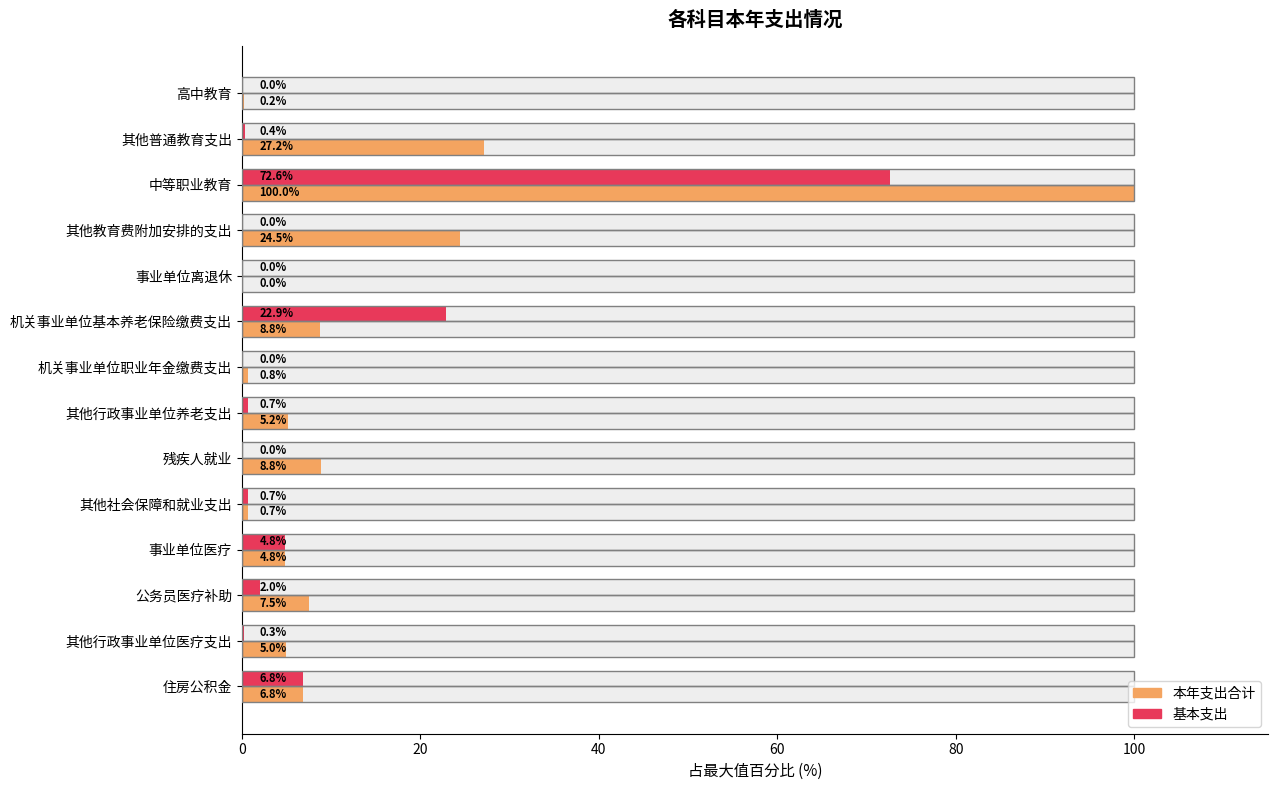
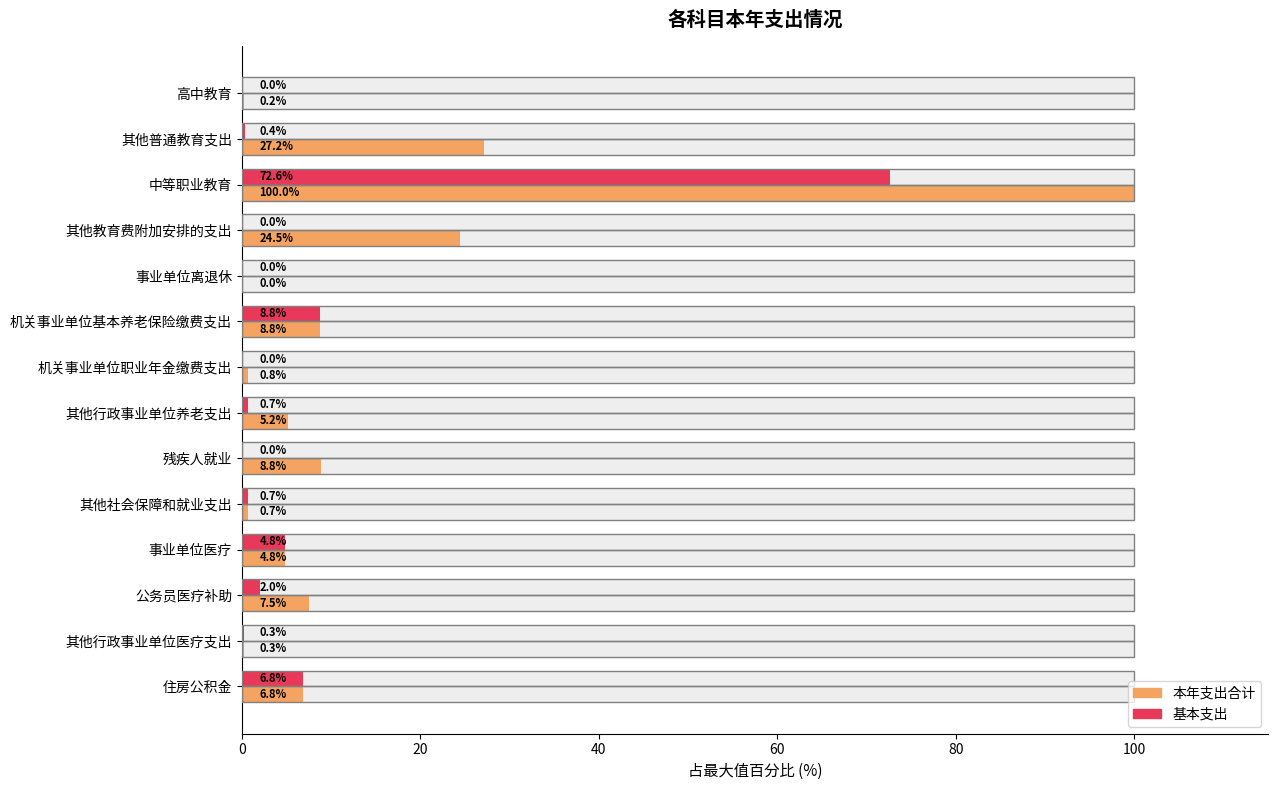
  {
    "本年支出合计": {
      "中等职业教育": "100.0%",
      "事业单位离退休": "0.0%",
-     "其他行政事业单位医疗支出": "5.0%"
+     "其他行政事业单位医疗支出": "0.3%"
    },
    "基本支出": {
      "高中教育": "0.0%",
      "其他教育费附加安排的支出": "0.0%",
      "事业单位离退休": "0.0%",
-     "机关事业单位基本养老保险缴费支出": "22.9%",
+     "机关事业单位基本养老保险缴费支出": "8.8%",
      "机关事业单位职业年金缴费支出": "0.0%",
      "残疾人就业": "0.0%"
    }
  }
